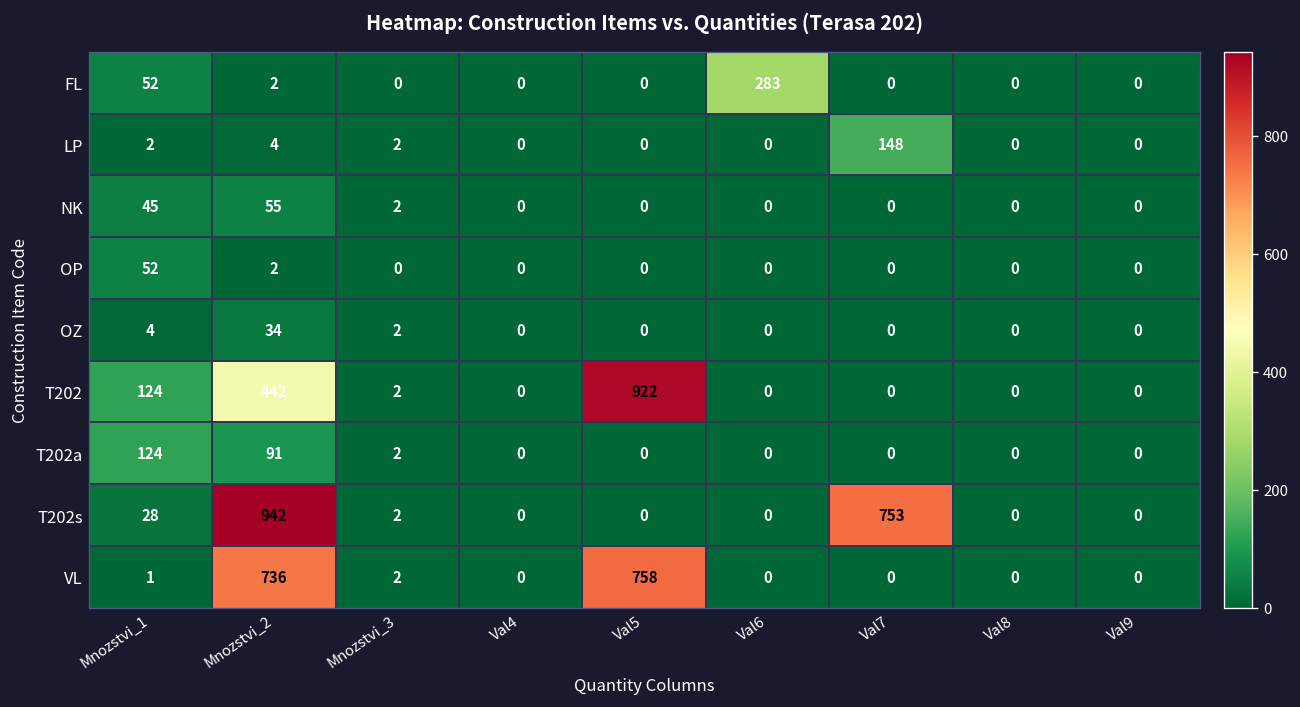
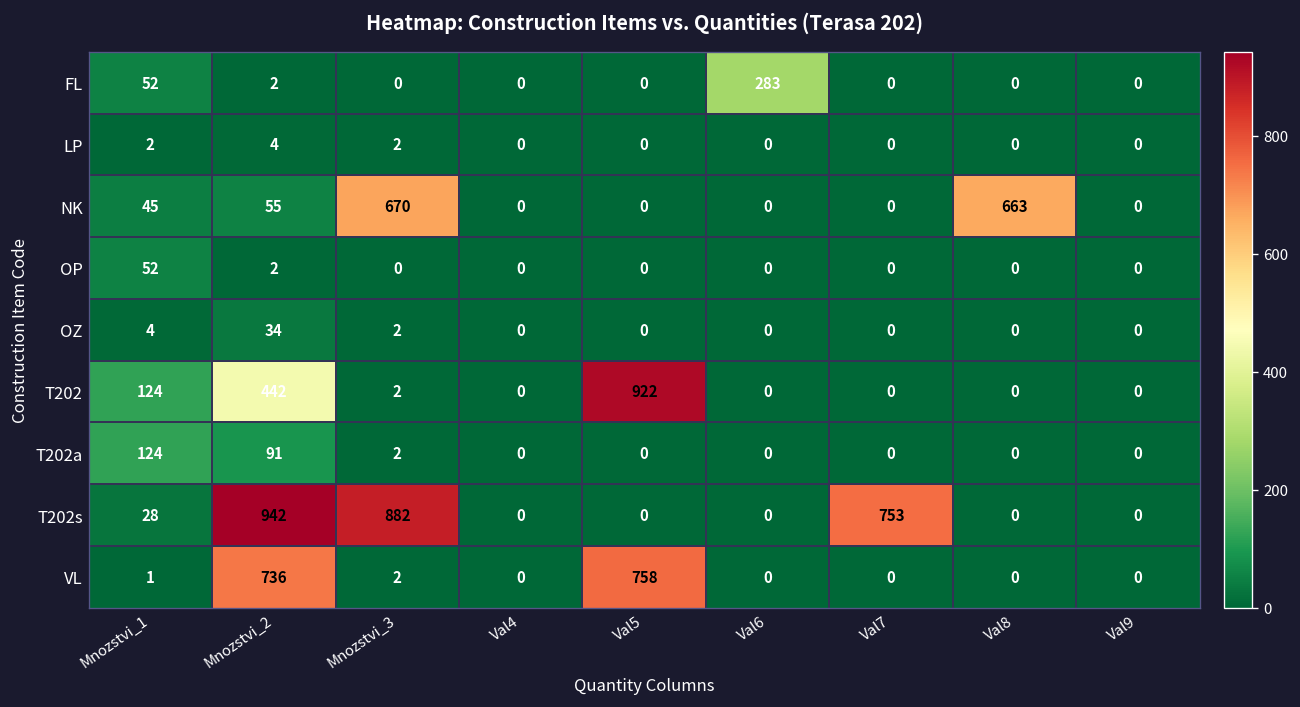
  {
    "FL": {
      "Mnozstvi_1": 52,
      "Mnozstvi_2": 2,
      "Mnozstvi_3": 0,
      "Val4": 0,
      "Val5": 0,
      "Val6": 283,
      "Val7": 0,
      "Val8": 0,
      "Val9": 0
    },
    "LP": {
      "Mnozstvi_1": 2,
      "Mnozstvi_2": 4,
      "Mnozstvi_3": 2,
      "Val4": 0,
      "Val5": 0,
      "Val6": 0,
-     "Val7": 148,
+     "Val7": 0,
      "Val8": 0,
      "Val9": 0
    },
    "NK": {
      "Mnozstvi_1": 45,
      "Mnozstvi_2": 55,
-     "Mnozstvi_3": 2,
+     "Mnozstvi_3": 670,
      "Val4": 0,
      "Val5": 0,
      "Val6": 0,
      "Val7": 0,
-     "Val8": 0,
+     "Val8": 663,
      "Val9": 0
    },
    "OP": {
      "Mnozstvi_1": 52,
      "Mnozstvi_2": 2,
      "Mnozstvi_3": 0,
      "Val4": 0,
      "Val5": 0,
      "Val6": 0,
      "Val7": 0,
      "Val8": 0,
      "Val9": 0
    },
    "OZ": {
      "Mnozstvi_1": 4,
      "Mnozstvi_2": 34,
      "Mnozstvi_3": 2,
      "Val4": 0,
      "Val5": 0,
      "Val6": 0,
      "Val7": 0,
      "Val8": 0,
      "Val9": 0
    },
    "T202": {
      "Mnozstvi_1": 124,
      "Mnozstvi_2": 442,
      "Mnozstvi_3": 2,
      "Val4": 0,
      "Val5": 922,
      "Val6": 0,
      "Val7": 0,
      "Val8": 0,
      "Val9": 0
    },
    "T202a": {
      "Mnozstvi_1": 124,
      "Mnozstvi_2": 91,
      "Mnozstvi_3": 2,
      "Val4": 0,
      "Val5": 0,
      "Val6": 0,
      "Val7": 0,
      "Val8": 0,
      "Val9": 0
    },
    "T202s": {
      "Mnozstvi_1": 28,
      "Mnozstvi_2": 942,
-     "Mnozstvi_3": 2,
+     "Mnozstvi_3": 882,
      "Val4": 0,
      "Val5": 0,
      "Val6": 0,
      "Val7": 753,
      "Val8": 0,
      "Val9": 0
    },
    "VL": {
      "Mnozstvi_1": 1,
      "Mnozstvi_2": 736,
      "Mnozstvi_3": 2,
      "Val4": 0,
      "Val5": 758,
      "Val6": 0,
      "Val7": 0,
      "Val8": 0,
      "Val9": 0
    }
  }
